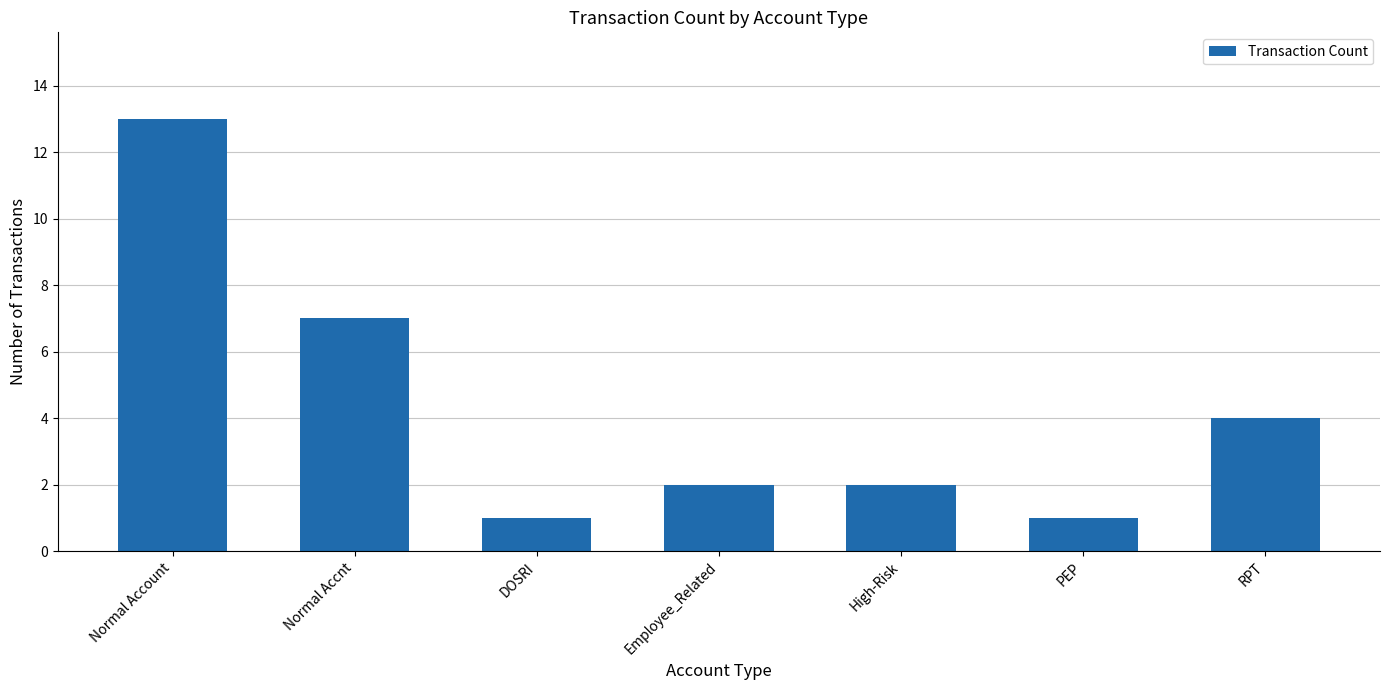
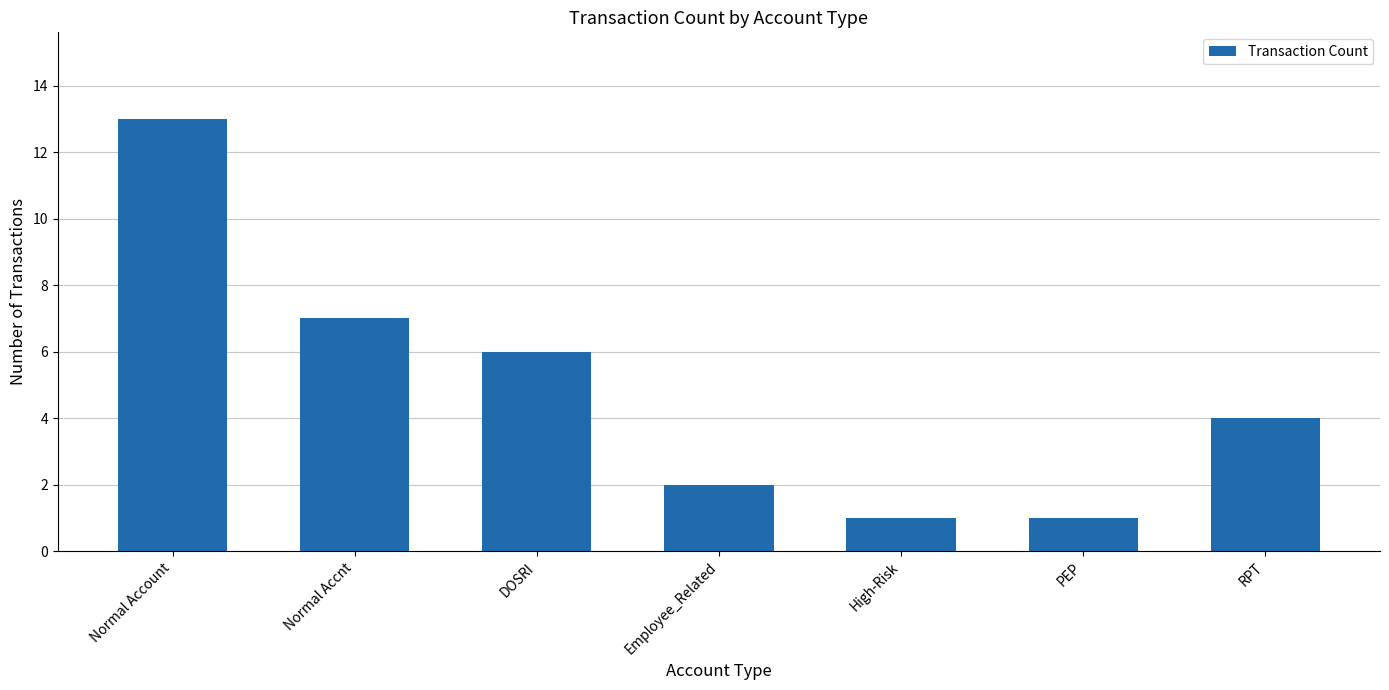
  {
    "Normal Account": 13,
    "Normal Accnt": 7,
-   "DOSRI": 1,
+   "DOSRI": 6,
    "Employee_Related": 2,
-   "High-Risk": 2,
+   "High-Risk": 1,
    "PEP": 1,
    "RPT": 4
  }
